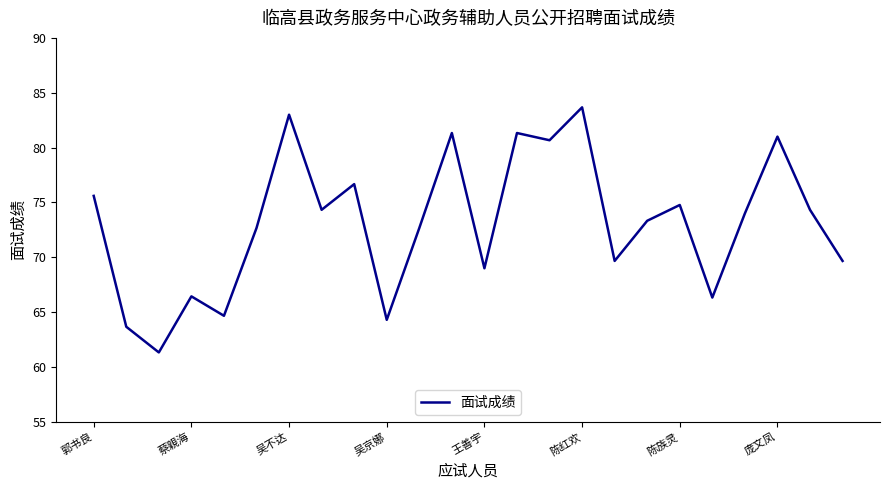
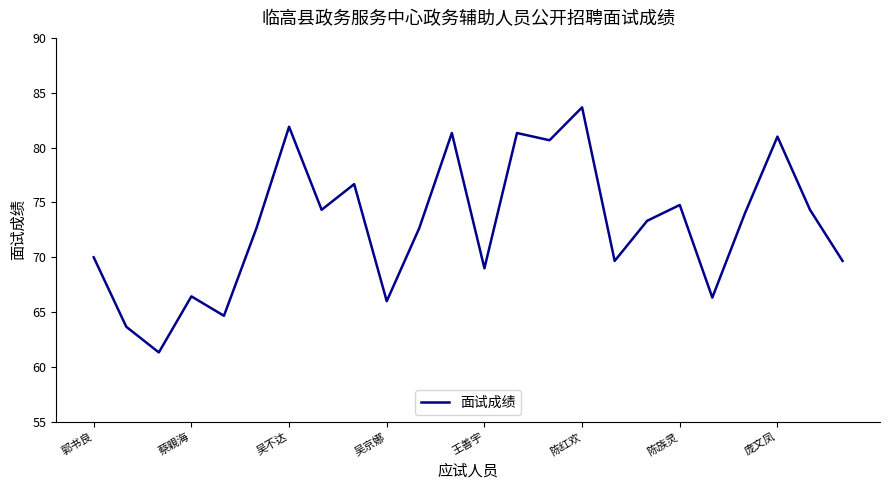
  {
-   "郭书良": 75.6,
+   "郭书良": 70.0,
    "蔡親海": 66.4,
-   "吴不达": 83.0,
-   "吴京娜": 64.3,
+   "吴不达": 81.9,
+   "吴京娜": 66.0,
    "王善宇": 69.0,
    "陈红欢": 83.7,
    "陈族灵": 74.8,
    "庞文凤": 81.0
  }
